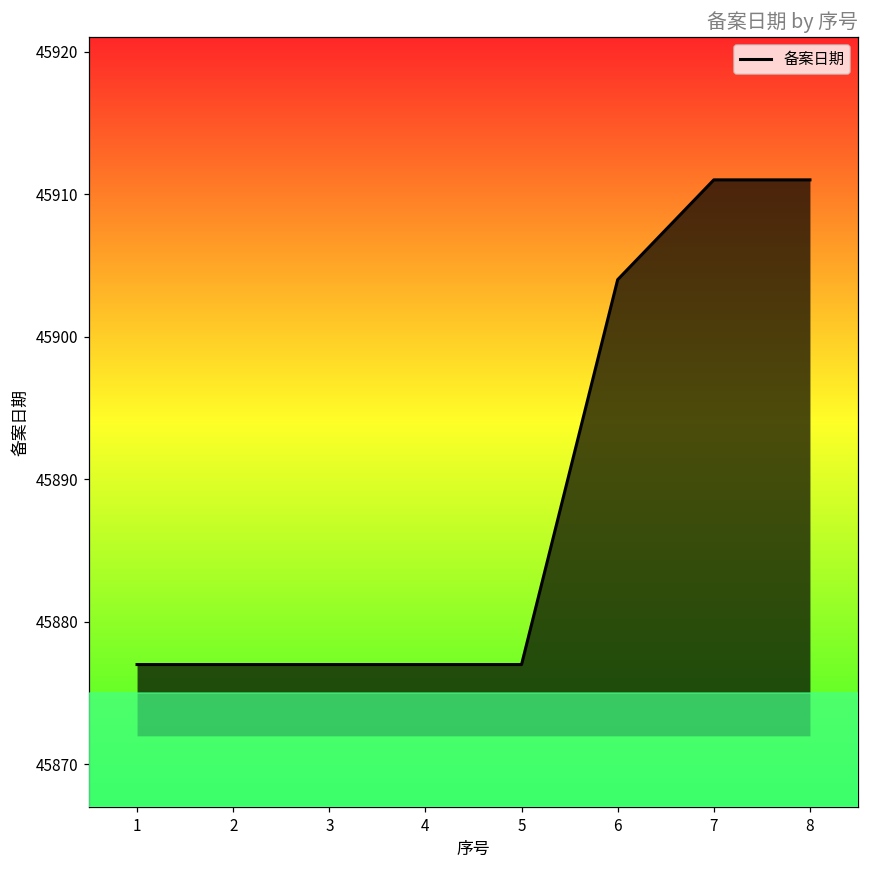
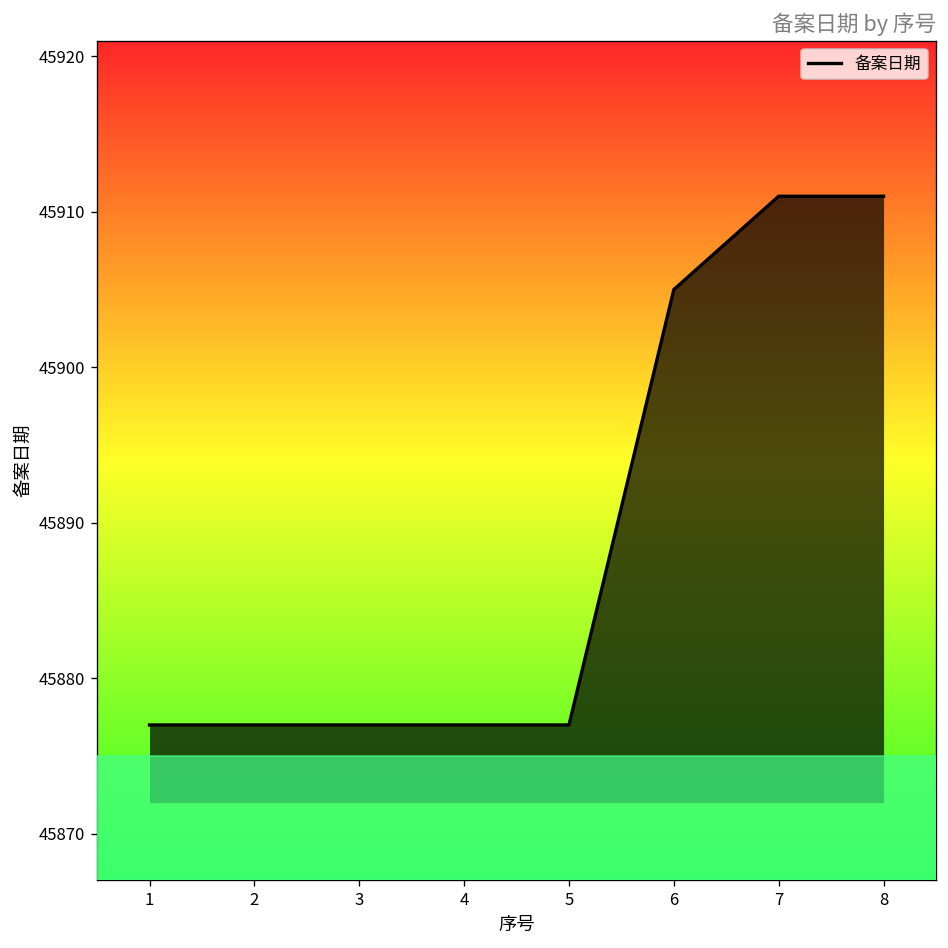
  {
    "1": 45877,
    "2": 45877,
    "3": 45877,
    "4": 45877,
    "5": 45877,
-   "6": 45904,
+   "6": 45905,
    "7": 45911,
    "8": 45911
  }
